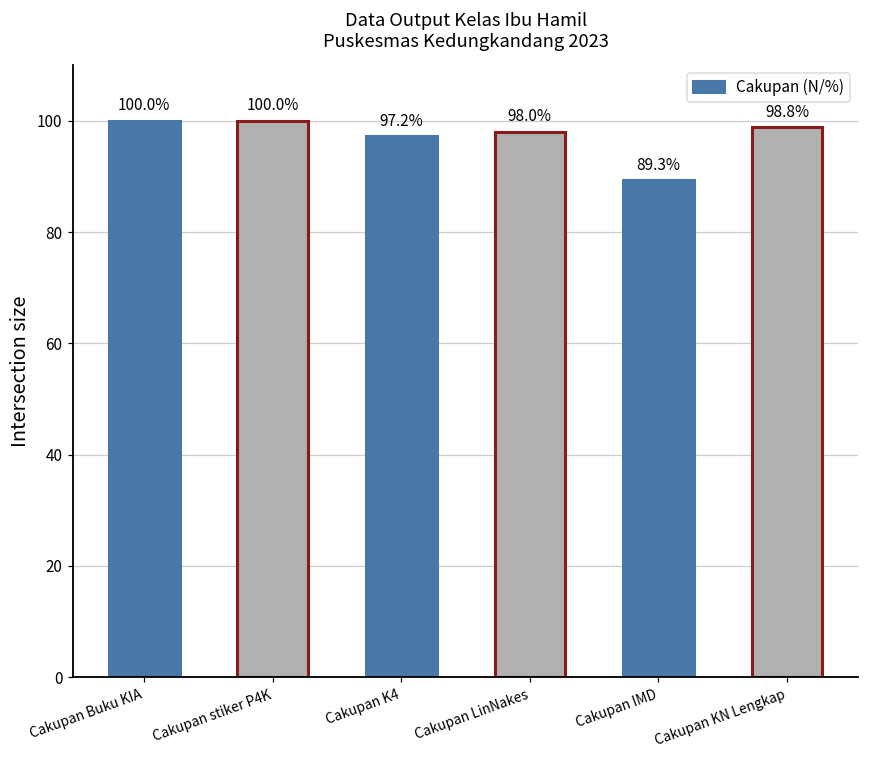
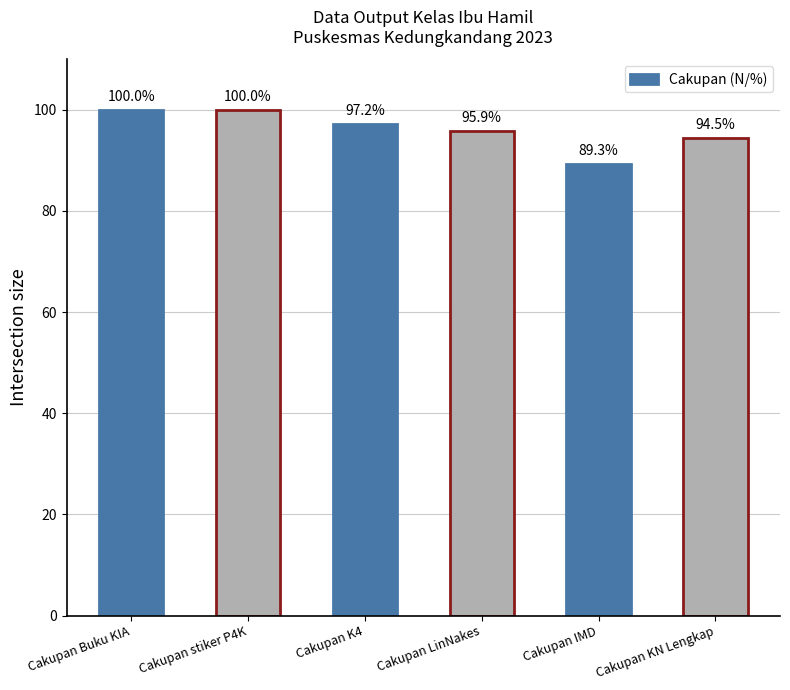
  {
    "Cakupan Buku KIA": "100.0%",
    "Cakupan stiker P4K": "100.0%",
    "Cakupan K4": "97.2%",
-   "Cakupan LinNakes": "98.0%",
+   "Cakupan LinNakes": "95.9%",
    "Cakupan IMD": "89.3%",
-   "Cakupan KN Lengkap": "98.8%"
+   "Cakupan KN Lengkap": "94.5%"
  }
